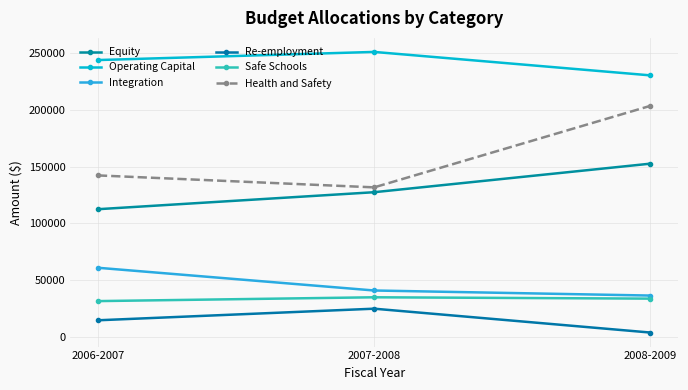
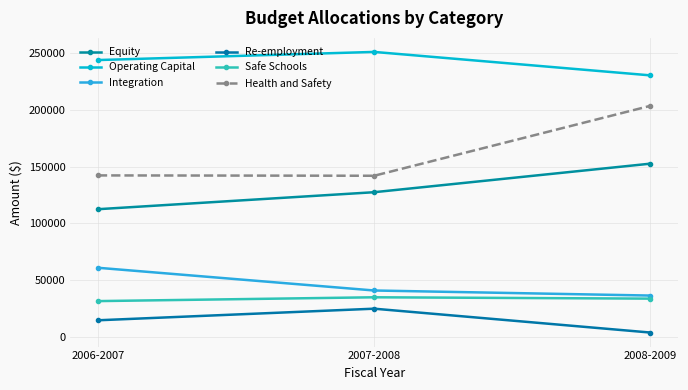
  {
    "Health and Safety": {
      "2006-2007": 142000,
-     "2007-2008": 132000,
+     "2007-2008": 142000,
      "2008-2009": 203000
    }
  }
